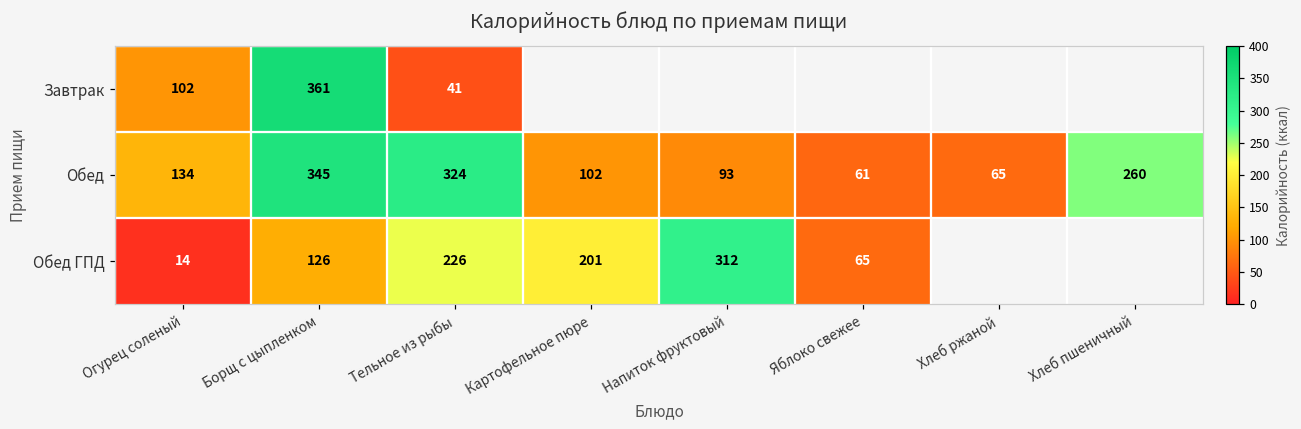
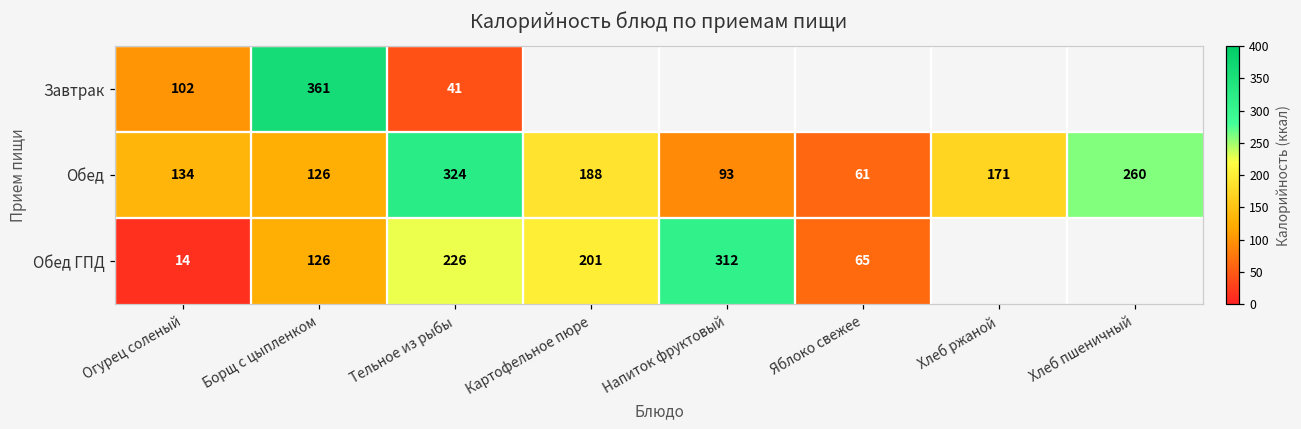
  {
    "Завтрак": {
      "Огурец соленый": 102,
      "Борщ с цыпленком": 361,
      "Тельное из рыбы": 41
    },
    "Обед": {
      "Огурец соленый": 134,
-     "Борщ с цыпленком": 345,
+     "Борщ с цыпленком": 126,
      "Тельное из рыбы": 324,
-     "Картофельное пюре": 102,
+     "Картофельное пюре": 188,
      "Напиток фруктовый": 93,
      "Яблоко свежее": 61,
-     "Хлеб ржаной": 65,
+     "Хлеб ржаной": 171,
      "Хлеб пшеничный": 260
    },
    "Обед ГПД": {
      "Огурец соленый": 14,
      "Борщ с цыпленком": 126,
      "Тельное из рыбы": 226,
      "Картофельное пюре": 201,
      "Напиток фруктовый": 312,
      "Яблоко свежее": 65
    }
  }
